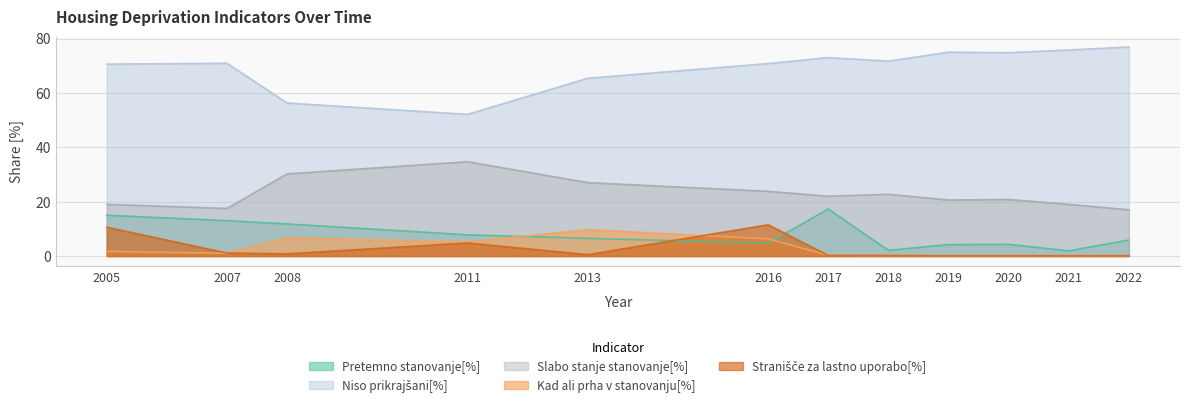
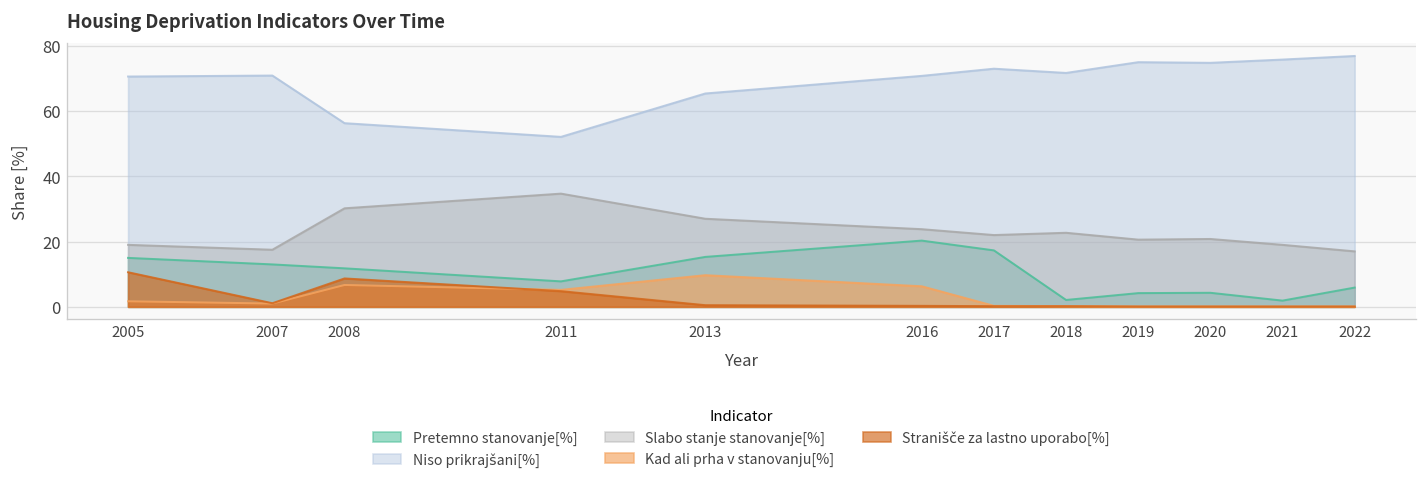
  {
    "Pretemno stanovanje[%]": {
      "2005": 15,
      "2007": 13,
      "2008": 12,
      "2011": 8,
-     "2013": 7,
-     "2016": 5,
+     "2013": 15,
+     "2016": 20,
      "2017": 17,
      "2018": 2,
      "2019": 4,
      "2020": 4,
      "2021": 2,
      "2022": 6
    },
    "Kad ali prha v stanovanju[%]": {
      "2005": 2,
      "2008": 7,
      "2013": 10,
      "2016": 6
    },
    "Stranišče za lastno uporabo[%]": {
      "2005": 11,
-     "2008": 1,
+     "2008": 9,
      "2013": 1,
-     "2016": 12
+     "2016": 0
    }
  }
